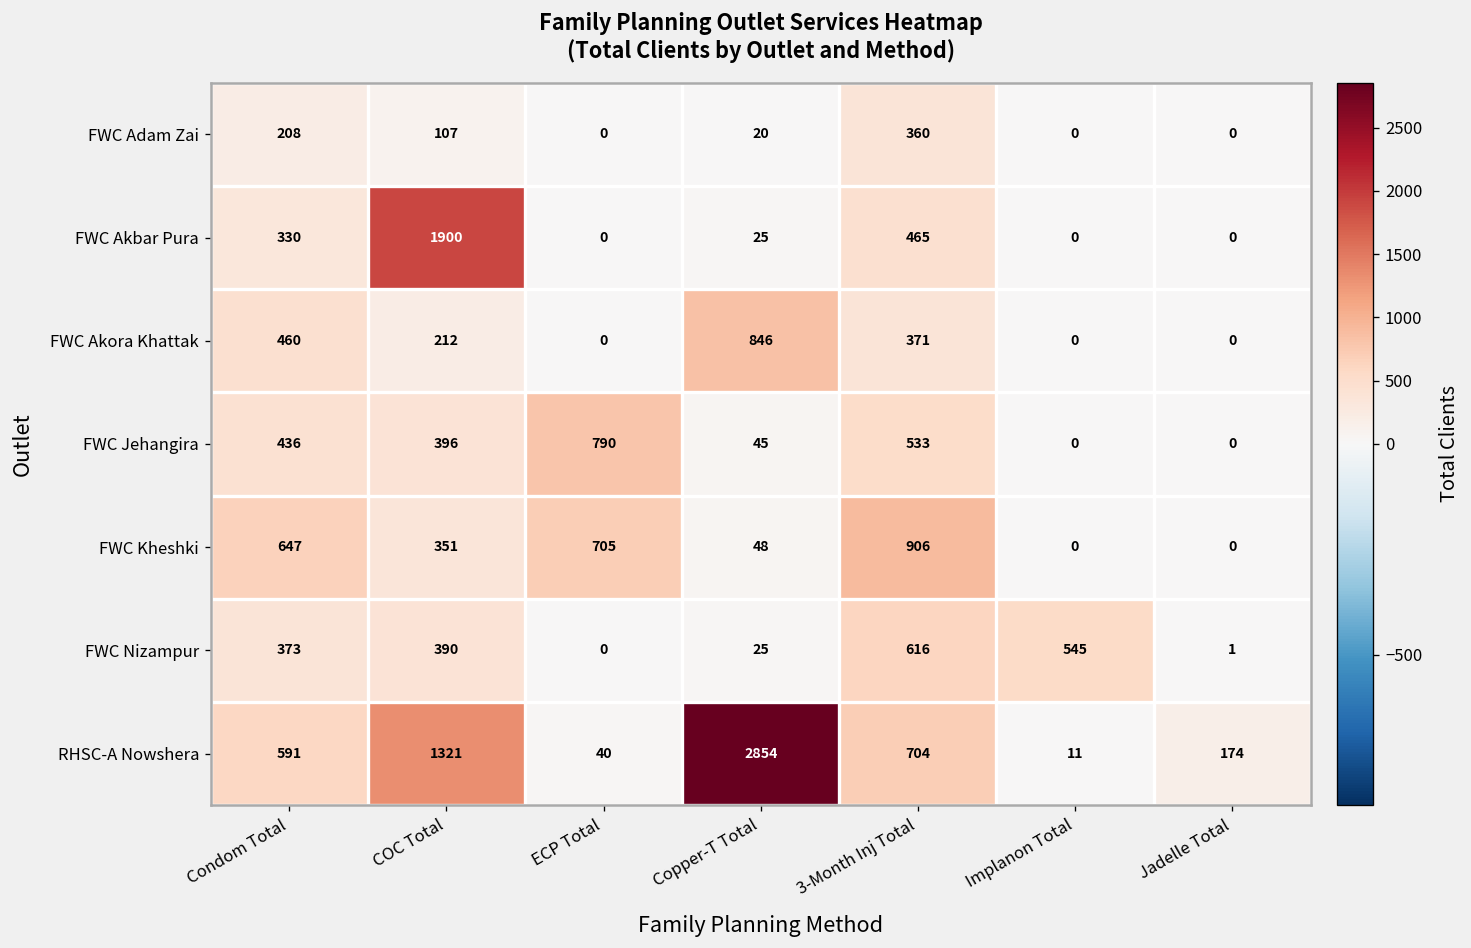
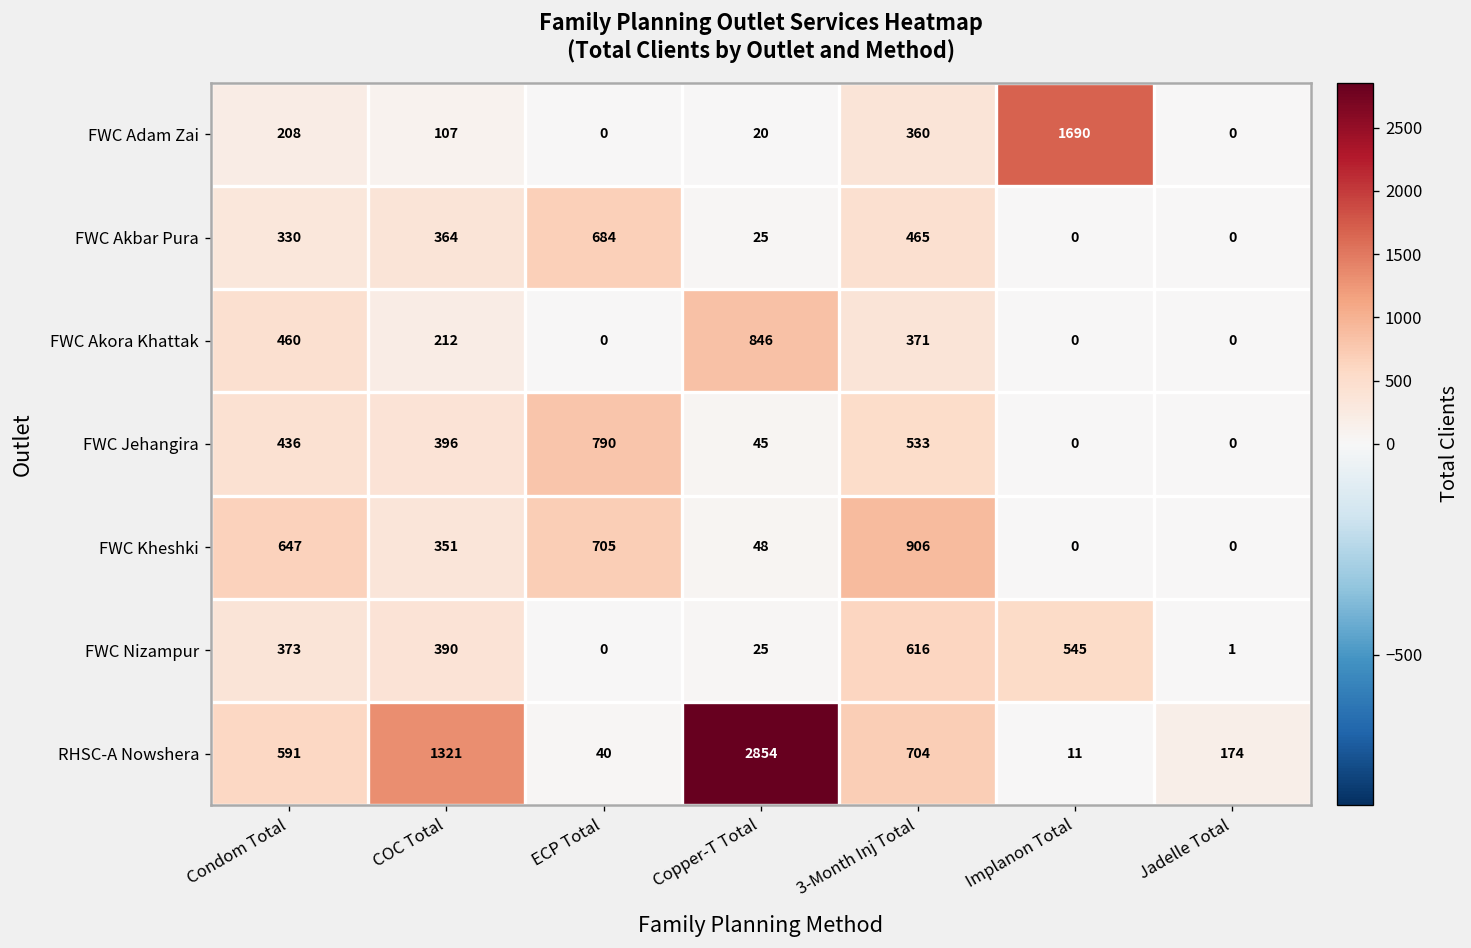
  {
    "FWC Adam Zai": {
      "Condom Total": 208,
      "COC Total": 107,
      "ECP Total": 0,
      "Copper-T Total": 20,
      "3-Month Inj Total": 360,
-     "Implanon Total": 0,
+     "Implanon Total": 1690,
      "Jadelle Total": 0
    },
    "FWC Akbar Pura": {
      "Condom Total": 330,
-     "COC Total": 1900,
-     "ECP Total": 0,
+     "COC Total": 364,
+     "ECP Total": 684,
      "Copper-T Total": 25,
      "3-Month Inj Total": 465,
      "Implanon Total": 0,
      "Jadelle Total": 0
    },
    "FWC Akora Khattak": {
      "Condom Total": 460,
      "COC Total": 212,
      "ECP Total": 0,
      "Copper-T Total": 846,
      "3-Month Inj Total": 371,
      "Implanon Total": 0,
      "Jadelle Total": 0
    },
    "FWC Jehangira": {
      "Condom Total": 436,
      "COC Total": 396,
      "ECP Total": 790,
      "Copper-T Total": 45,
      "3-Month Inj Total": 533,
      "Implanon Total": 0,
      "Jadelle Total": 0
    },
    "FWC Kheshki": {
      "Condom Total": 647,
      "COC Total": 351,
      "ECP Total": 705,
      "Copper-T Total": 48,
      "3-Month Inj Total": 906,
      "Implanon Total": 0,
      "Jadelle Total": 0
    },
    "FWC Nizampur": {
      "Condom Total": 373,
      "COC Total": 390,
      "ECP Total": 0,
      "Copper-T Total": 25,
      "3-Month Inj Total": 616,
      "Implanon Total": 545,
      "Jadelle Total": 1
    },
    "RHSC-A Nowshera": {
      "Condom Total": 591,
      "COC Total": 1321,
      "ECP Total": 40,
      "Copper-T Total": 2854,
      "3-Month Inj Total": 704,
      "Implanon Total": 11,
      "Jadelle Total": 174
    }
  }
